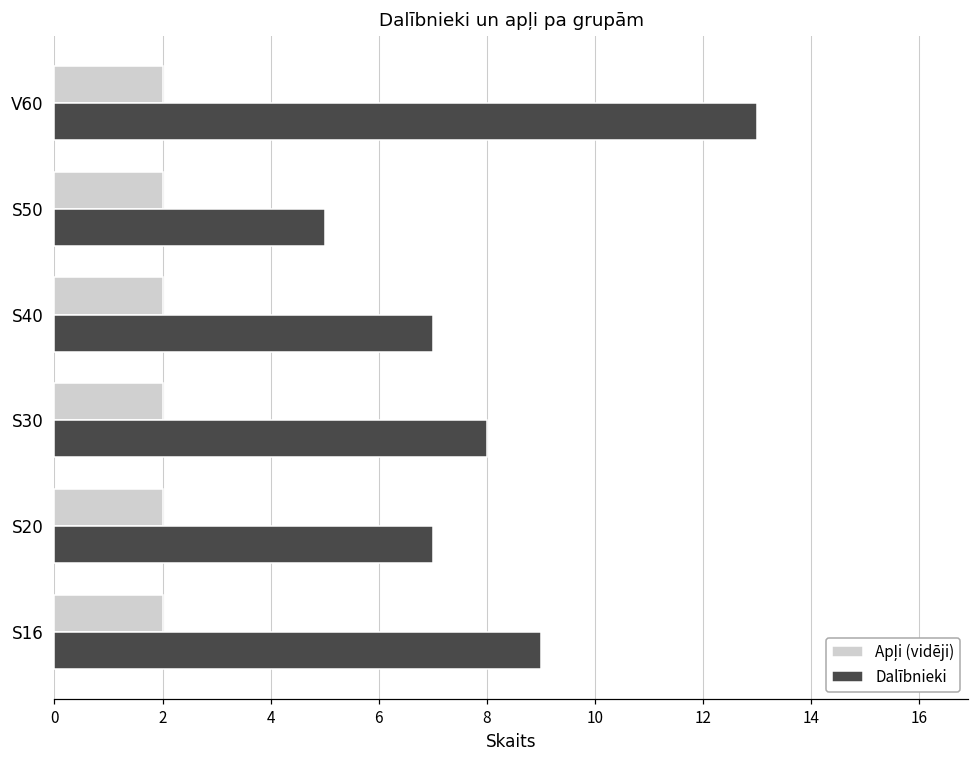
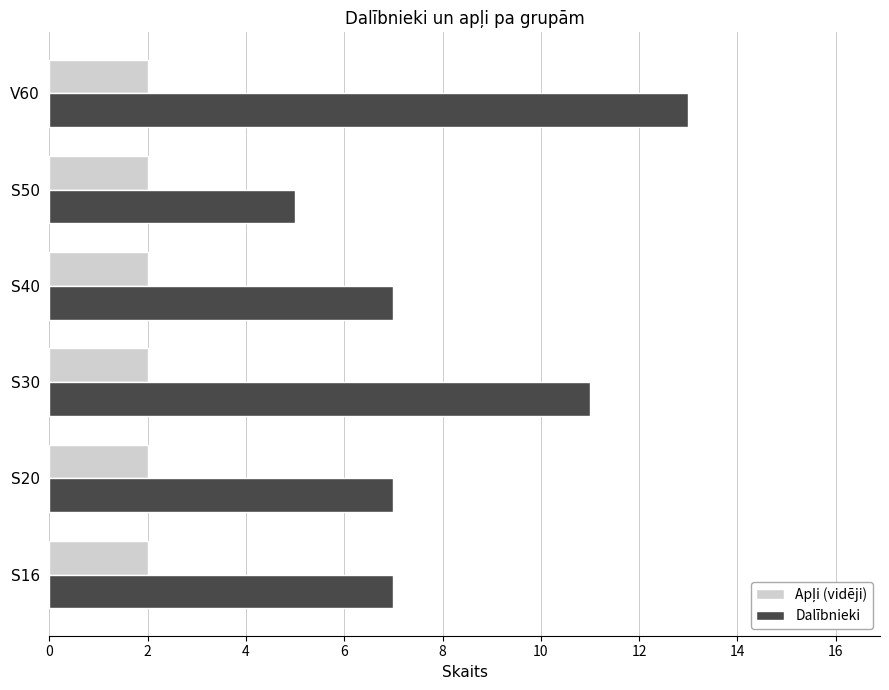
  {
    "Apļi (vidēji)": {
      "V60": 2,
      "S50": 2,
      "S40": 2,
      "S30": 2,
      "S20": 2,
      "S16": 2
    },
    "Dalībnieki": {
      "V60": 13,
      "S50": 5,
      "S40": 7,
-     "S30": 8,
+     "S30": 11,
      "S20": 7,
-     "S16": 9
+     "S16": 7
    }
  }
